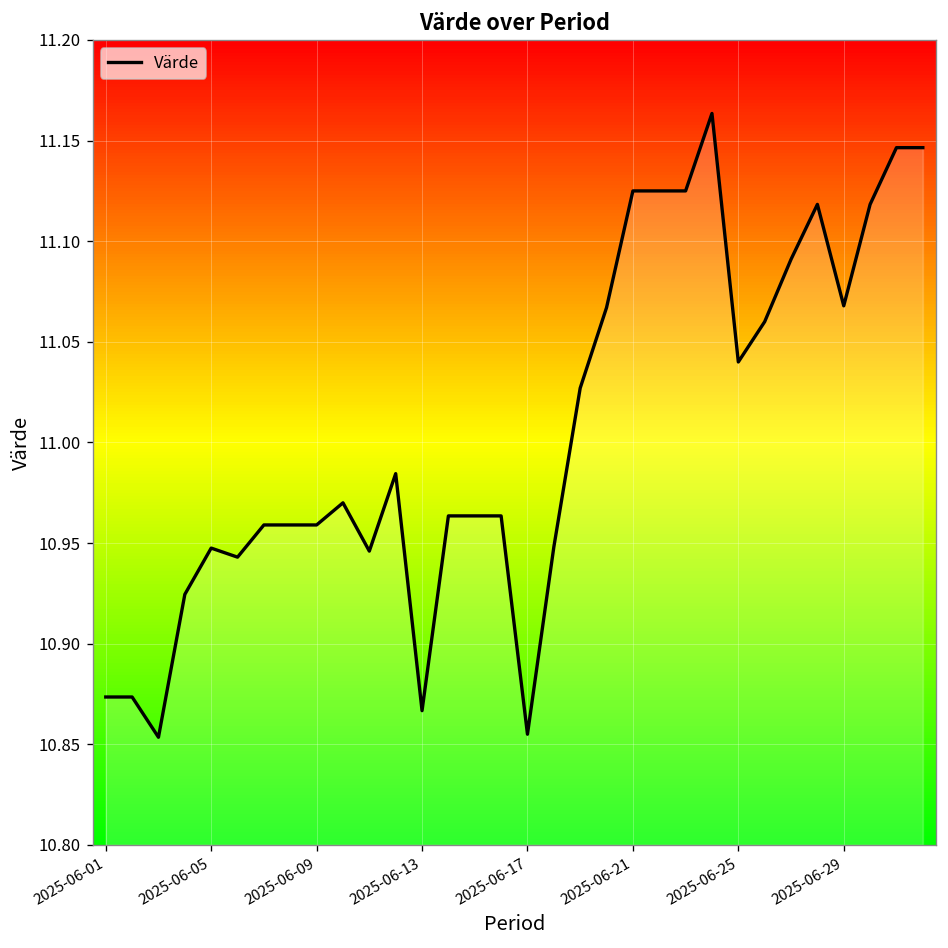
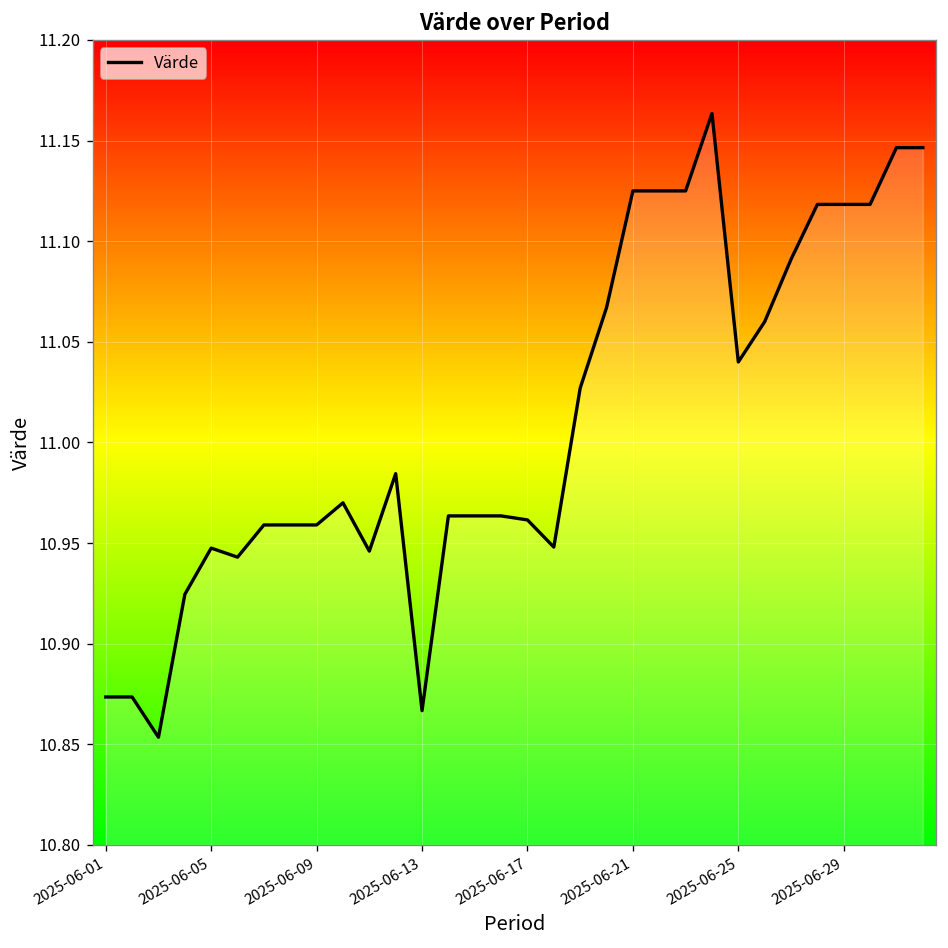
  {
    "2025-06-01": 10.874,
    "2025-06-05": 10.948,
    "2025-06-09": 10.959,
    "2025-06-13": 10.867,
-   "2025-06-17": 10.855,
+   "2025-06-17": 10.962,
    "2025-06-21": 11.125,
    "2025-06-25": 11.040,
-   "2025-06-29": 11.068
+   "2025-06-29": 11.118
  }
